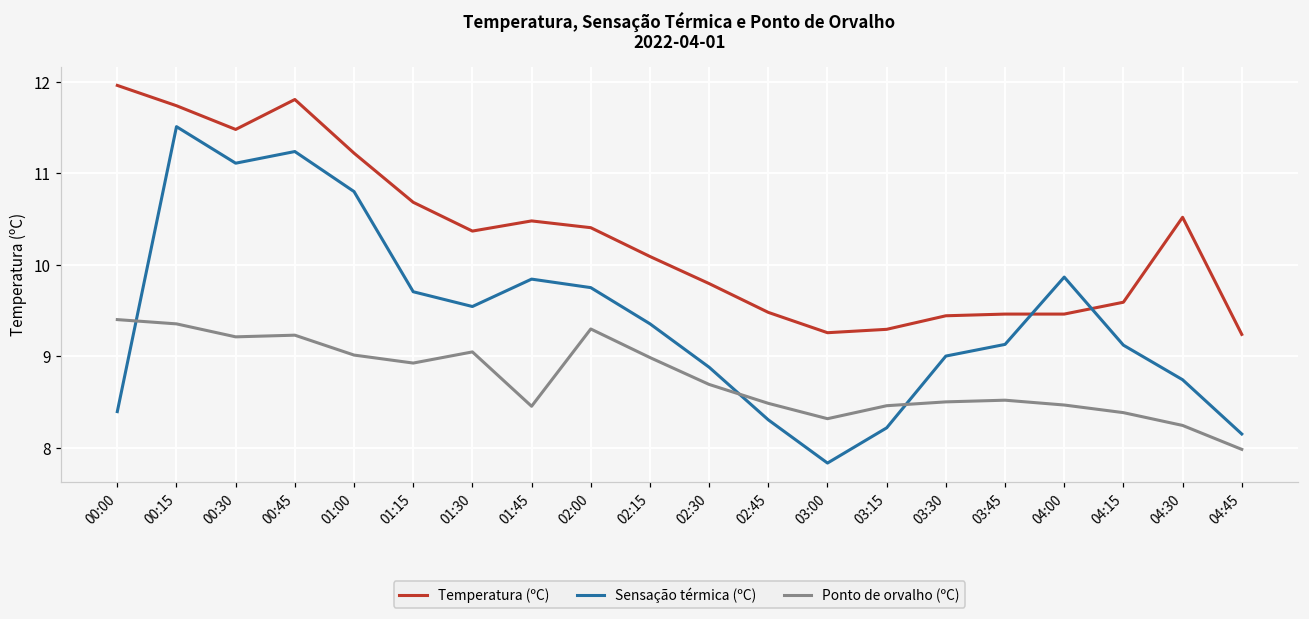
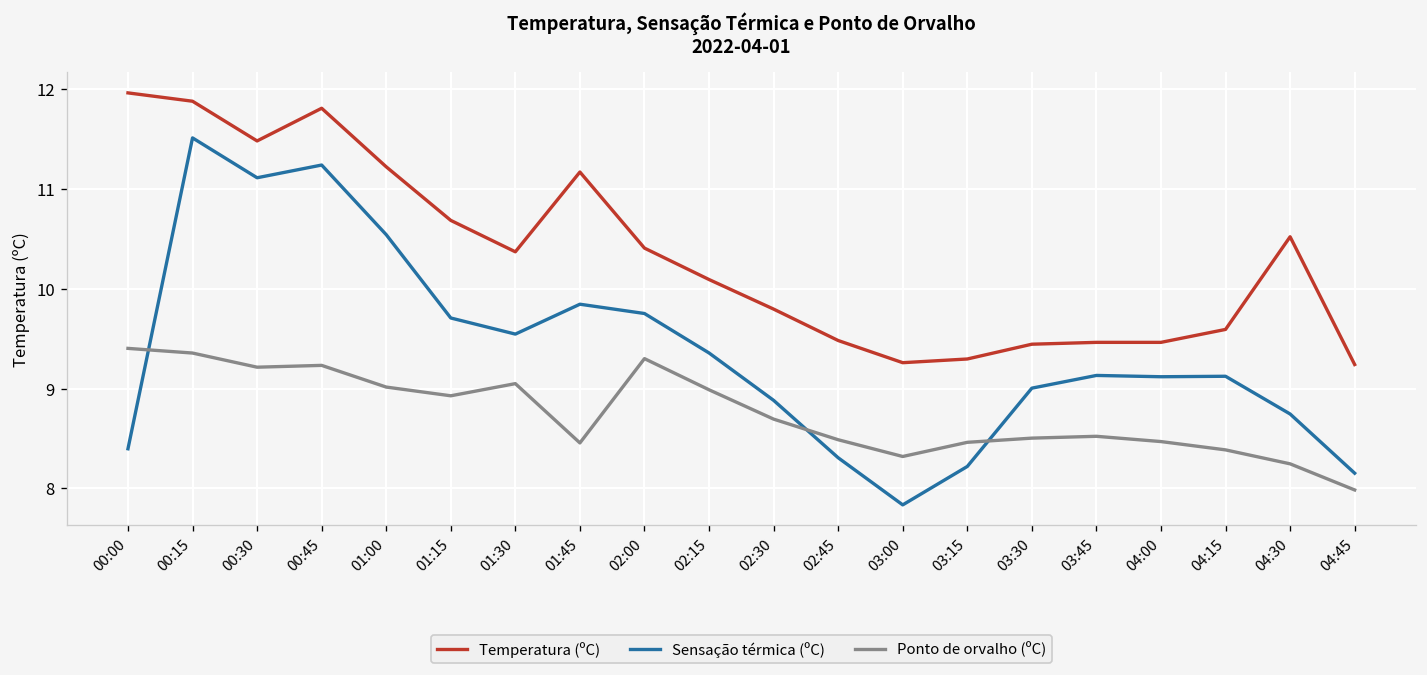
  {
    "Temperatura (ºC)": {
      "00:00": 12.0,
-     "00:15": 11.7,
+     "00:15": 11.9,
      "00:30": 11.5,
      "00:45": 11.8,
      "01:00": 11.2,
      "01:15": 10.7,
      "01:30": 10.4,
-     "01:45": 10.5,
+     "01:45": 11.2,
      "02:00": 10.4,
      "02:15": 10.1,
      "02:30": 9.8,
      "02:45": 9.5,
      "03:00": 9.3,
      "03:15": 9.3,
      "03:30": 9.4,
      "03:45": 9.5,
      "04:00": 9.5,
      "04:15": 9.6,
      "04:30": 10.5,
      "04:45": 9.2
    },
    "Sensação térmica (ºC)": {
      "00:00": 8.4,
      "00:15": 11.5,
      "00:30": 11.1,
      "00:45": 11.2,
-     "01:00": 10.8,
+     "01:00": 10.5,
      "01:15": 9.7,
      "01:30": 9.5,
      "01:45": 9.8,
      "02:00": 9.8,
      "02:15": 9.4,
      "02:30": 8.9,
      "02:45": 8.3,
      "03:00": 7.8,
      "03:15": 8.2,
      "03:30": 9.0,
      "03:45": 9.1,
-     "04:00": 9.9,
+     "04:00": 9.1,
      "04:15": 9.1,
      "04:30": 8.7,
      "04:45": 8.2
    },
    "Ponto de orvalho (ºC)": {
      "00:00": 9.4,
      "00:15": 9.4,
      "00:30": 9.2,
      "00:45": 9.2,
      "01:00": 9.0,
      "01:15": 8.9,
      "01:30": 9.0,
      "01:45": 8.5,
      "02:00": 9.3,
      "02:15": 9.0,
      "02:30": 8.7,
      "02:45": 8.5,
      "03:00": 8.3,
      "03:15": 8.5,
      "03:30": 8.5,
      "03:45": 8.5,
      "04:00": 8.5,
      "04:15": 8.4,
      "04:30": 8.2,
      "04:45": 8.0
    }
  }
